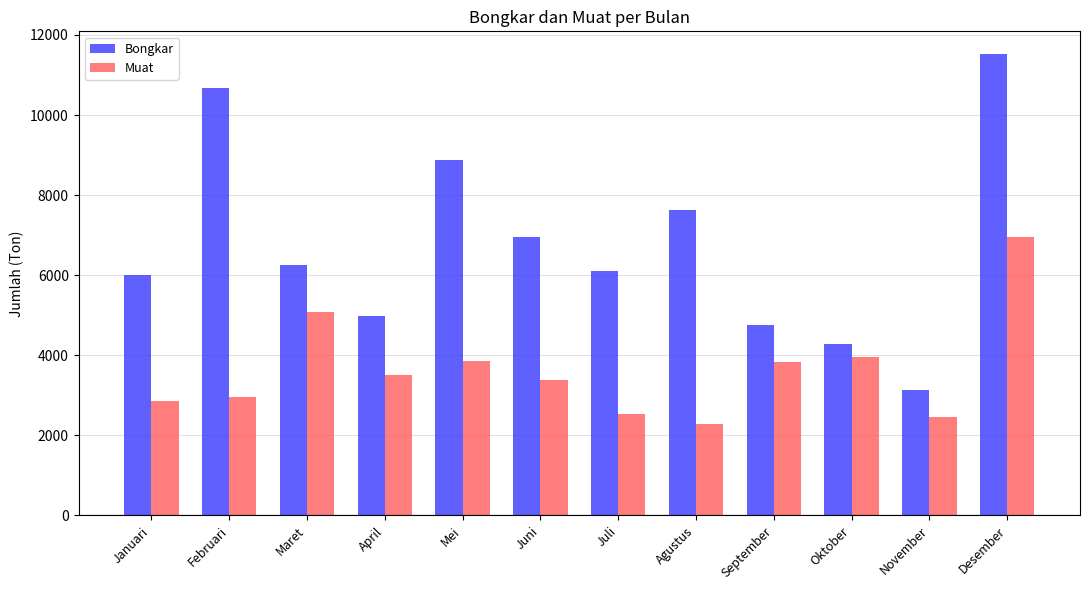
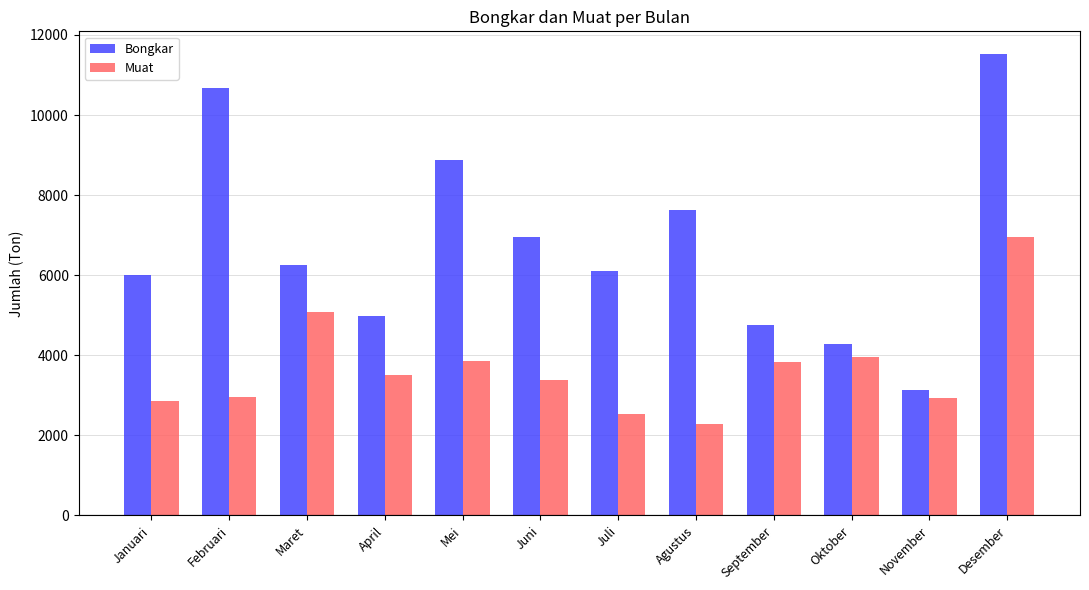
  {
    "Bongkar": {
      "Januari": 6000,
      "Februari": 10700,
      "Maret": 6300,
      "April": 5000,
      "Mei": 8900,
      "Juni": 7000,
      "Juli": 6100,
      "Agustus": 7600,
      "September": 4800,
      "Oktober": 4300,
      "November": 3100,
      "Desember": 11500
    },
    "Muat": {
      "Januari": 2900,
      "Februari": 3000,
      "Maret": 5100,
      "April": 3500,
      "Mei": 3900,
      "Juni": 3400,
      "Juli": 2500,
      "Agustus": 2300,
      "September": 3800,
      "Oktober": 4000,
-     "November": 2500,
+     "November": 2900,
      "Desember": 7000
    }
  }
